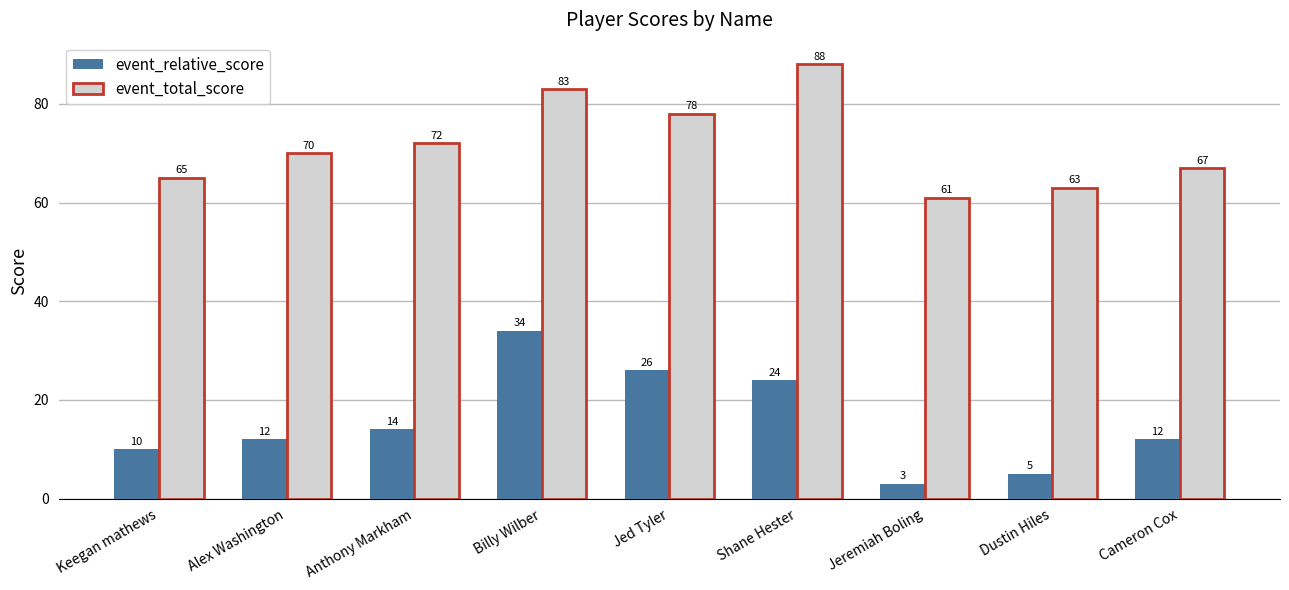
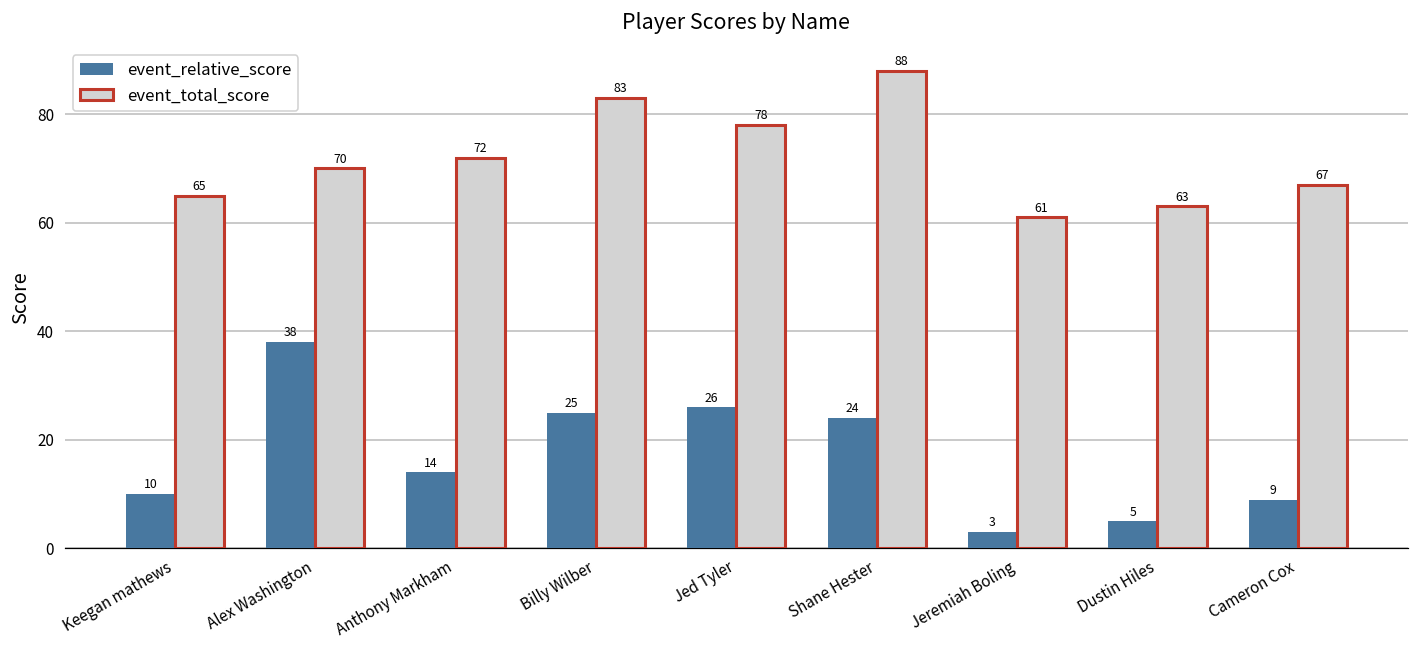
  {
    "event_relative_score": {
      "Keegan mathews": 10,
-     "Alex Washington": 12,
+     "Alex Washington": 38,
      "Anthony Markham": 14,
-     "Billy Wilber": 34,
+     "Billy Wilber": 25,
      "Jed Tyler": 26,
      "Shane Hester": 24,
      "Jeremiah Boling": 3,
      "Dustin Hiles": 5,
-     "Cameron Cox": 12
+     "Cameron Cox": 9
    },
    "event_total_score": {
      "Keegan mathews": 65,
      "Alex Washington": 70,
      "Anthony Markham": 72,
      "Billy Wilber": 83,
      "Jed Tyler": 78,
      "Shane Hester": 88,
      "Jeremiah Boling": 61,
      "Dustin Hiles": 63,
      "Cameron Cox": 67
    }
  }
